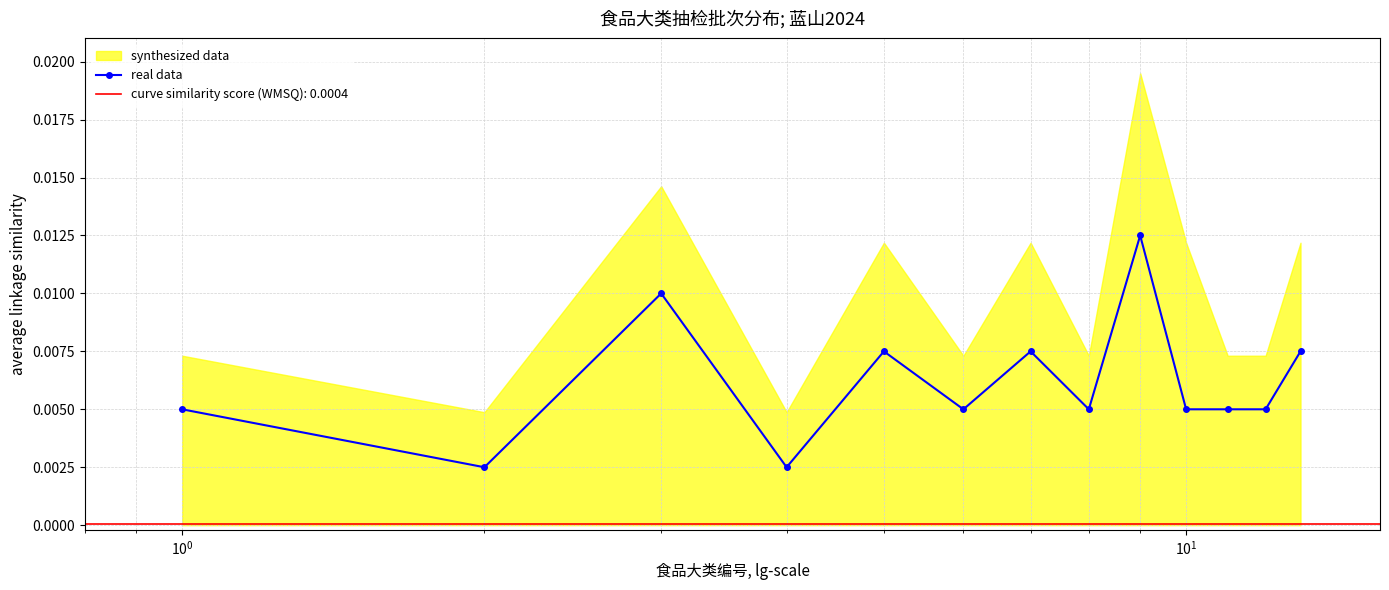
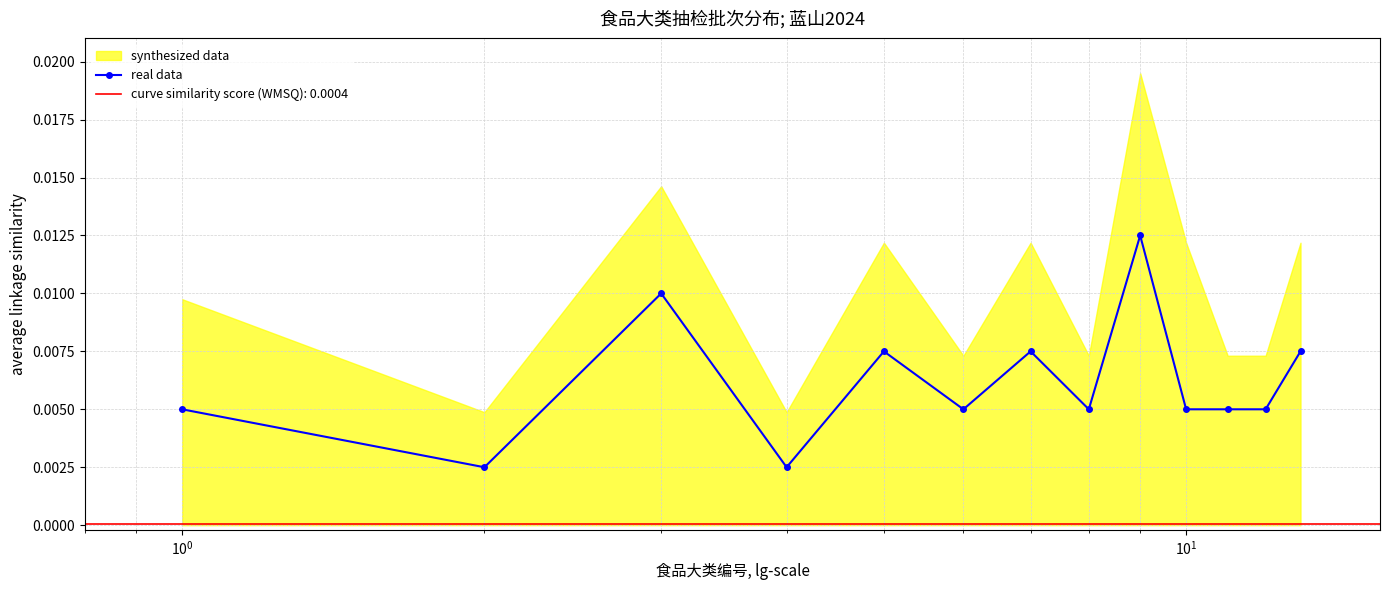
  {
    "synthesized data": {
-     "10^0": 0.0073,
+     "10^0": 0.0098,
      "10^1": 0.0122
    },
    "real data": {
      "10^0": 0.0050,
      "10^1": 0.0050
    }
  }
